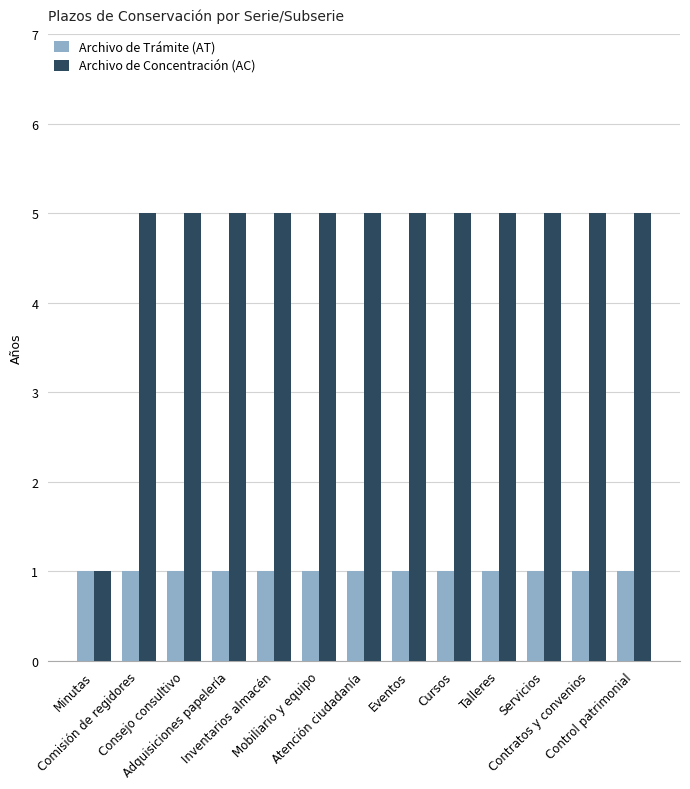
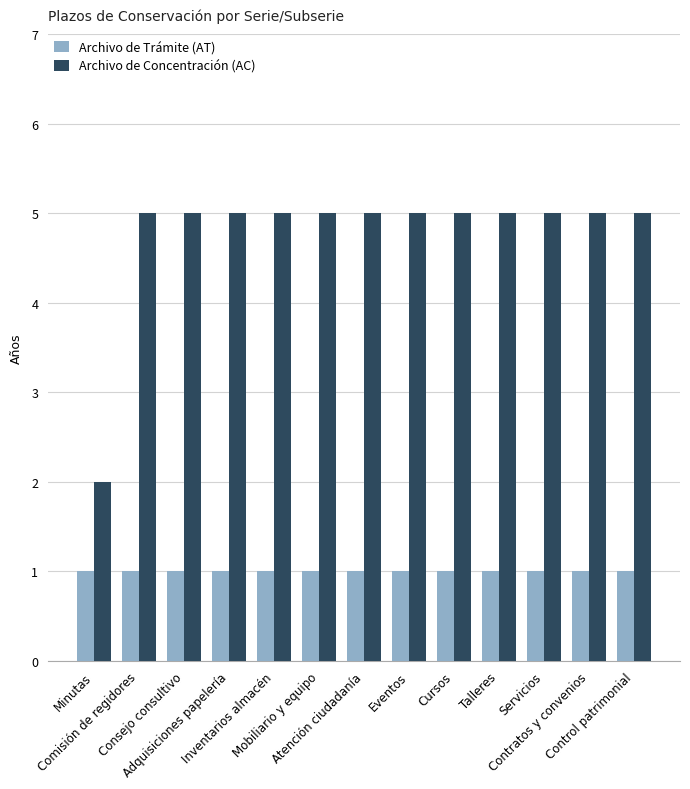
  {
    "Archivo de Trámite (AT)": {
      "Minutas": 1,
      "Comisión de regidores": 1,
      "Consejo consultivo": 1,
      "Adquisiciones papelería": 1,
      "Inventarios almacén": 1,
      "Mobiliario y equipo": 1,
      "Atención ciudadanía": 1,
      "Eventos": 1,
      "Cursos": 1,
      "Talleres": 1,
      "Servicios": 1,
      "Contratos y convenios": 1,
      "Control patrimonial": 1
    },
    "Archivo de Concentración (AC)": {
-     "Minutas": 1,
+     "Minutas": 2,
      "Comisión de regidores": 5,
      "Consejo consultivo": 5,
      "Adquisiciones papelería": 5,
      "Inventarios almacén": 5,
      "Mobiliario y equipo": 5,
      "Atención ciudadanía": 5,
      "Eventos": 5,
      "Cursos": 5,
      "Talleres": 5,
      "Servicios": 5,
      "Contratos y convenios": 5,
      "Control patrimonial": 5
    }
  }
